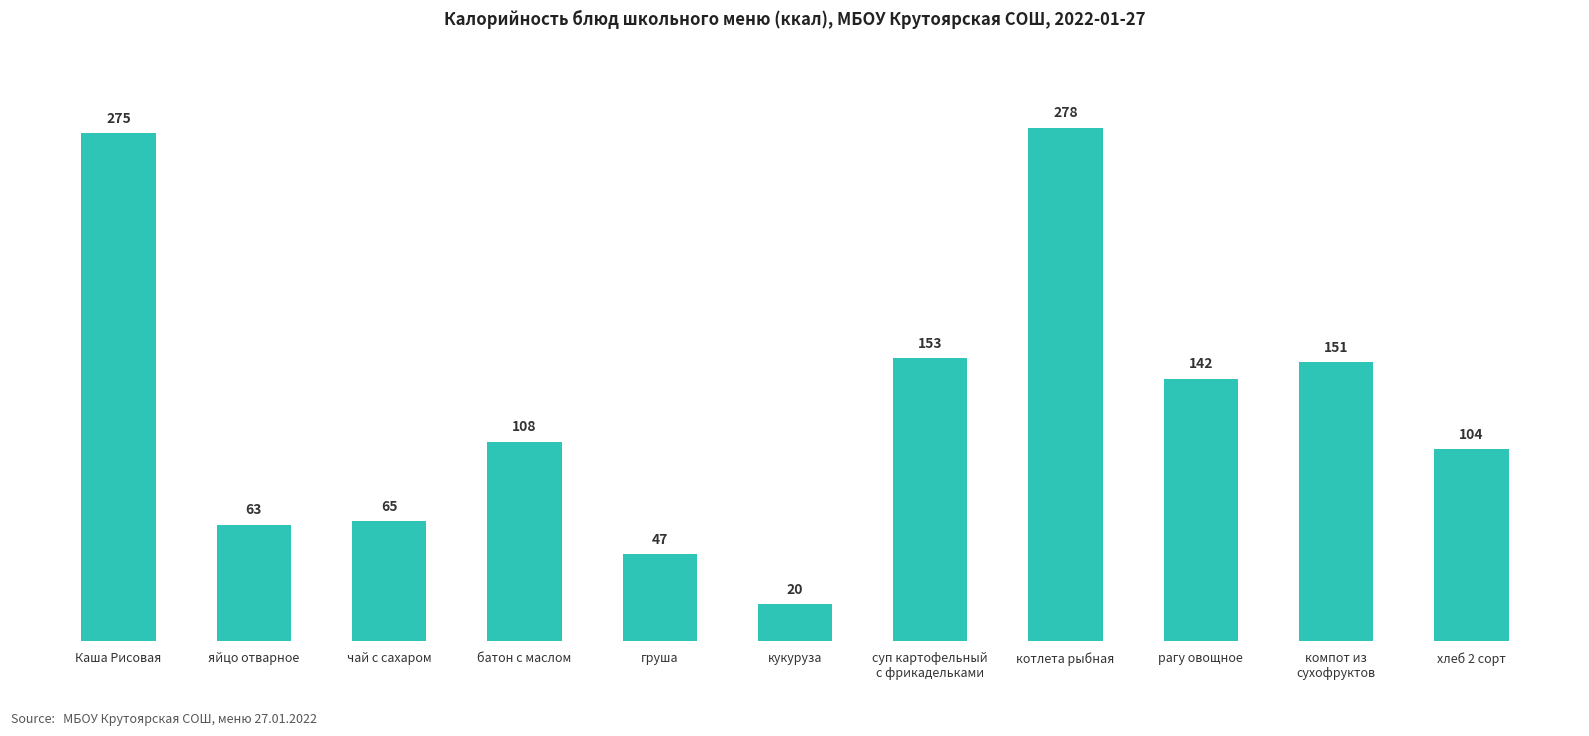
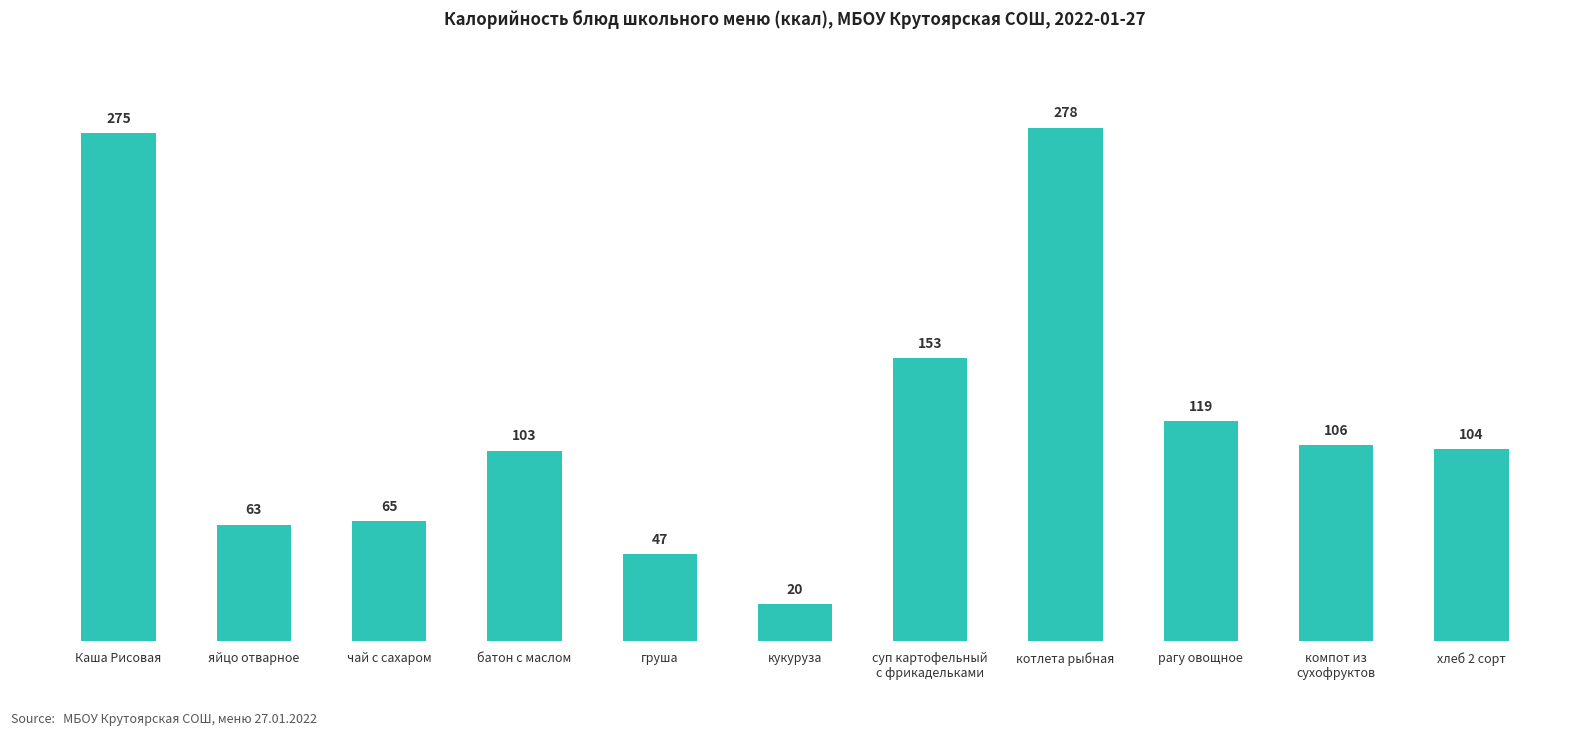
  {
    "Каша Рисовая": 275,
    "яйцо отварное": 63,
    "чай с сахаром": 65,
-   "батон с маслом": 108,
+   "батон с маслом": 103,
    "груша": 47,
    "кукуруза": 20,
    "суп картофельный с фрикадельками": 153,
    "котлета рыбная": 278,
-   "рагу овощное": 142,
-   "компот из сухофруктов": 151,
+   "рагу овощное": 119,
+   "компот из сухофруктов": 106,
    "хлеб 2 сорт": 104
  }
